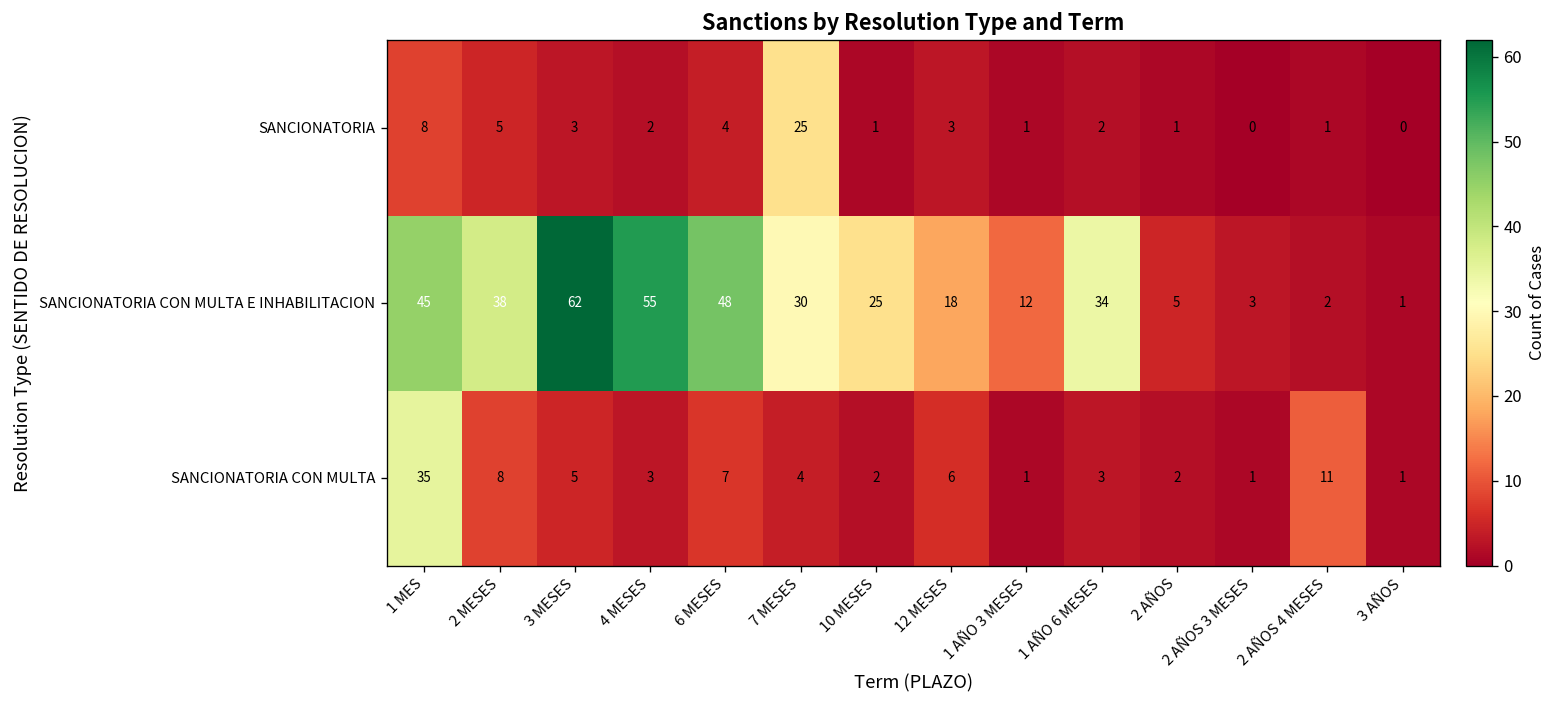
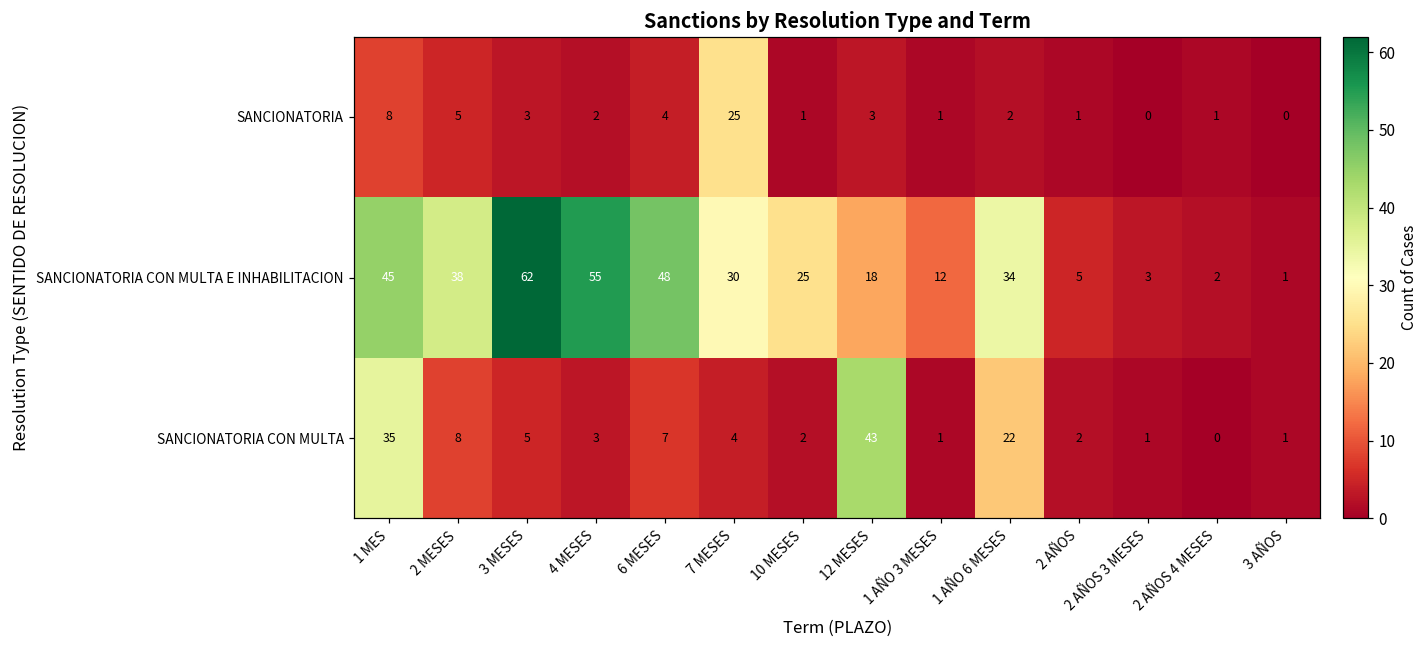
  {
    "SANCIONATORIA": {
      "1 MES": 8,
      "2 MESES": 5,
      "3 MESES": 3,
      "4 MESES": 2,
      "6 MESES": 4,
      "7 MESES": 25,
      "10 MESES": 1,
      "12 MESES": 3,
      "1 AÑO 3 MESES": 1,
      "1 AÑO 6 MESES": 2,
      "2 AÑOS": 1,
      "2 AÑOS 3 MESES": 0,
      "2 AÑOS 4 MESES": 1,
      "3 AÑOS": 0
    },
    "SANCIONATORIA CON MULTA E INHABILITACION": {
      "1 MES": 45,
      "2 MESES": 38,
      "3 MESES": 62,
      "4 MESES": 55,
      "6 MESES": 48,
      "7 MESES": 30,
      "10 MESES": 25,
      "12 MESES": 18,
      "1 AÑO 3 MESES": 12,
      "1 AÑO 6 MESES": 34,
      "2 AÑOS": 5,
      "2 AÑOS 3 MESES": 3,
      "2 AÑOS 4 MESES": 2,
      "3 AÑOS": 1
    },
    "SANCIONATORIA CON MULTA": {
      "1 MES": 35,
      "2 MESES": 8,
      "3 MESES": 5,
      "4 MESES": 3,
      "6 MESES": 7,
      "7 MESES": 4,
      "10 MESES": 2,
-     "12 MESES": 6,
+     "12 MESES": 43,
      "1 AÑO 3 MESES": 1,
-     "1 AÑO 6 MESES": 3,
+     "1 AÑO 6 MESES": 22,
      "2 AÑOS": 2,
      "2 AÑOS 3 MESES": 1,
-     "2 AÑOS 4 MESES": 11,
+     "2 AÑOS 4 MESES": 0,
      "3 AÑOS": 1
    }
  }
